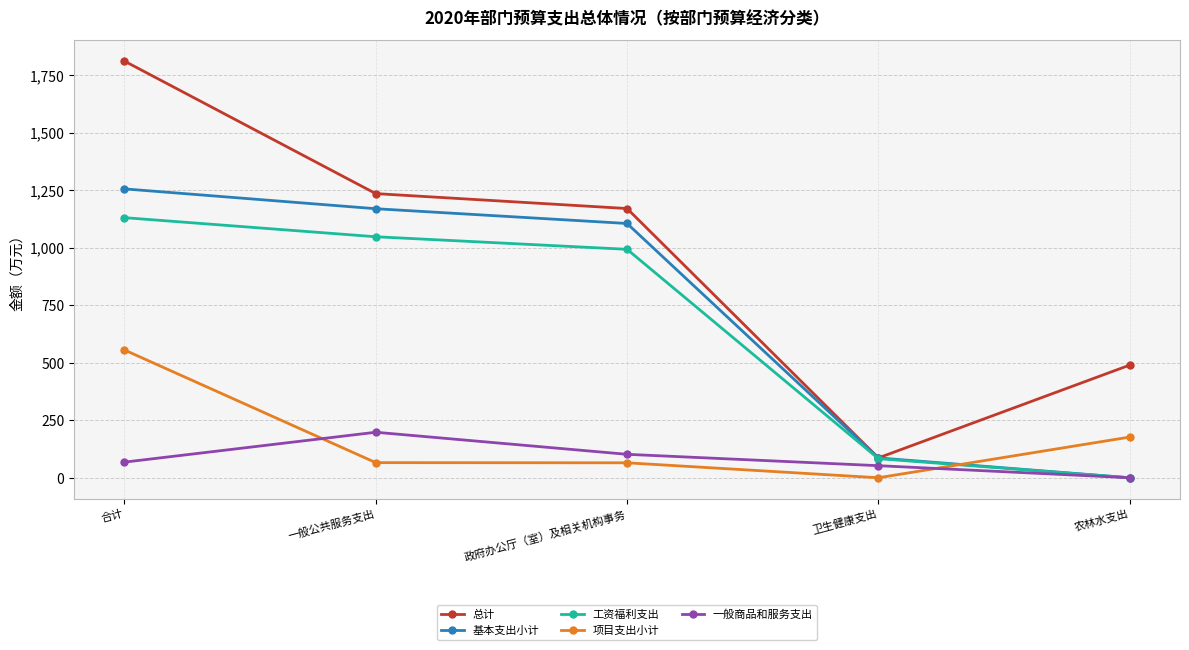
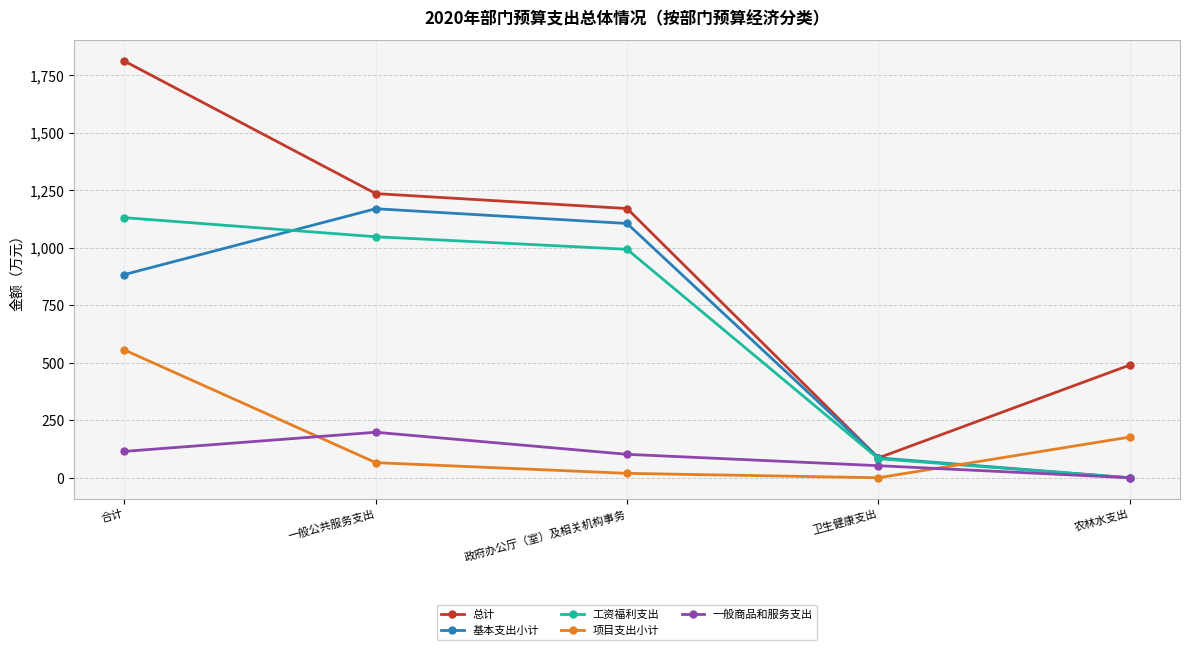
  {
    "总计": {
      "合计": "1,810",
      "一般公共服务支出": "1,240",
      "政府办公厅（室）及相关机构事务": "1,170",
      "农林水支出": "490"
    },
    "基本支出小计": {
-     "合计": "1,260",
+     "合计": "880",
      "一般公共服务支出": "1,170",
      "政府办公厅（室）及相关机构事务": "1,110"
    },
    "工资福利支出": {
      "合计": "1,130",
      "一般公共服务支出": "1,050",
      "政府办公厅（室）及相关机构事务": "990"
    },
    "项目支出小计": {
      "合计": "560",
      "一般公共服务支出": "70",
-     "政府办公厅（室）及相关机构事务": "70",
+     "政府办公厅（室）及相关机构事务": "20",
      "卫生健康支出": "0",
      "农林水支出": "180"
    },
    "一般商品和服务支出": {
-     "合计": "70",
+     "合计": "110",
      "一般公共服务支出": "200",
      "政府办公厅（室）及相关机构事务": "100",
      "卫生健康支出": "50"
    }
  }
